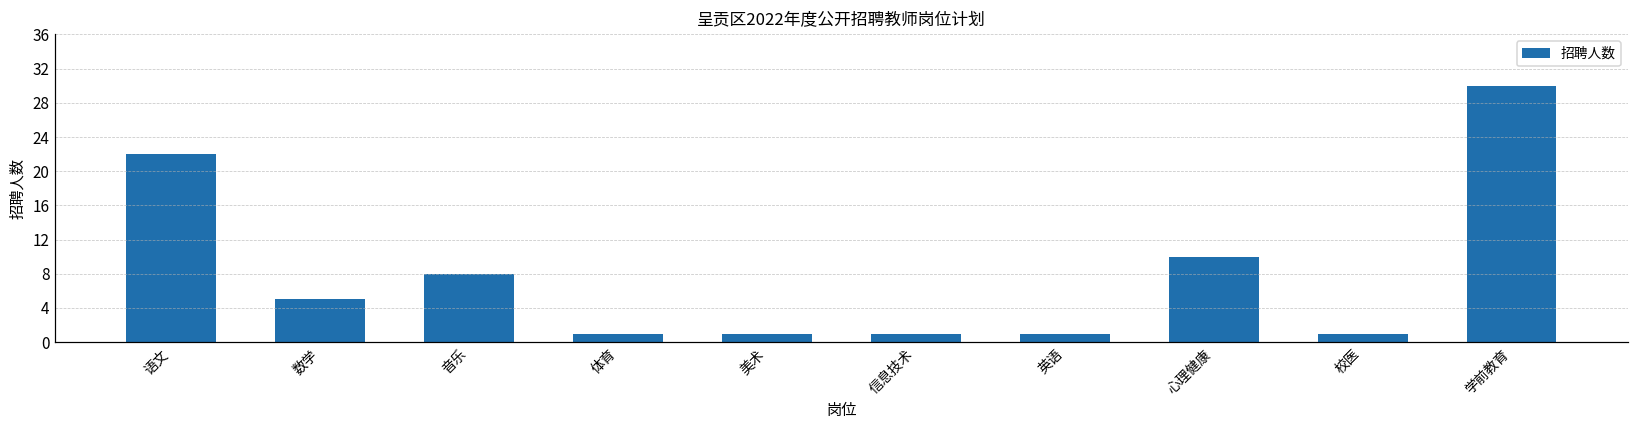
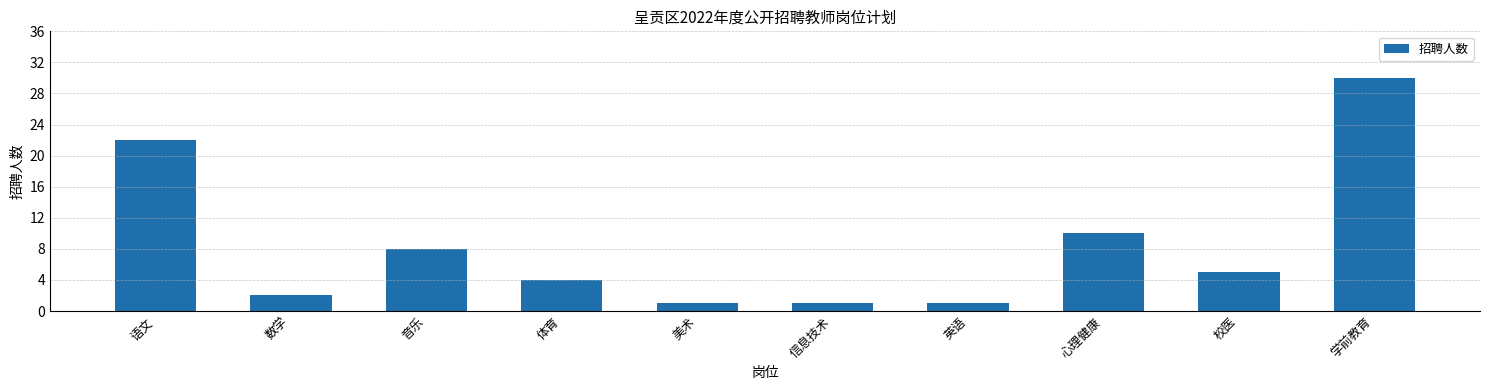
  {
    "语文": 22,
-   "数学": 5,
+   "数学": 2,
    "音乐": 8,
-   "体育": 1,
+   "体育": 4,
    "美术": 1,
    "信息技术": 1,
    "英语": 1,
    "心理健康": 10,
-   "校医": 1,
+   "校医": 5,
    "学前教育": 30
  }
